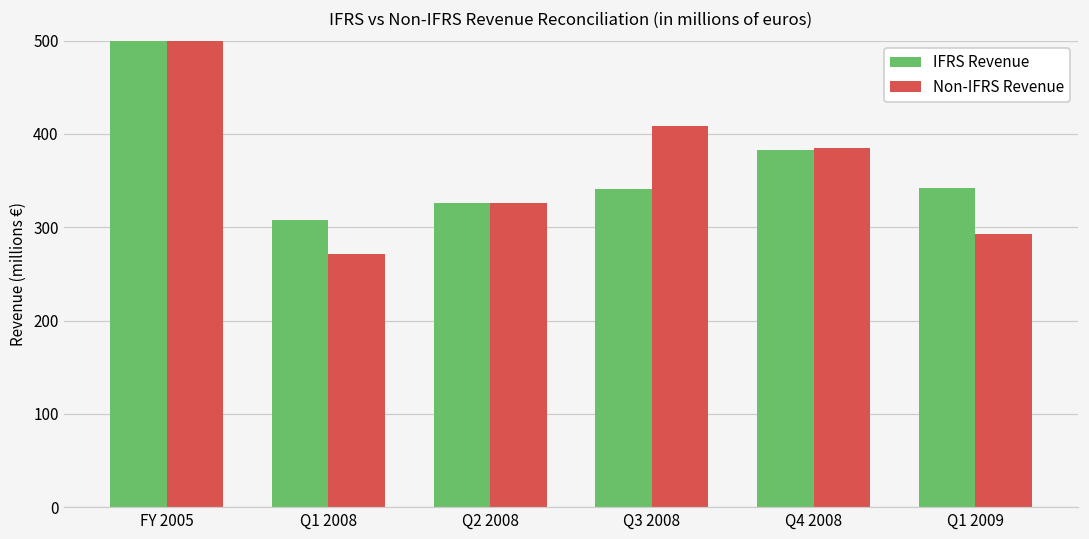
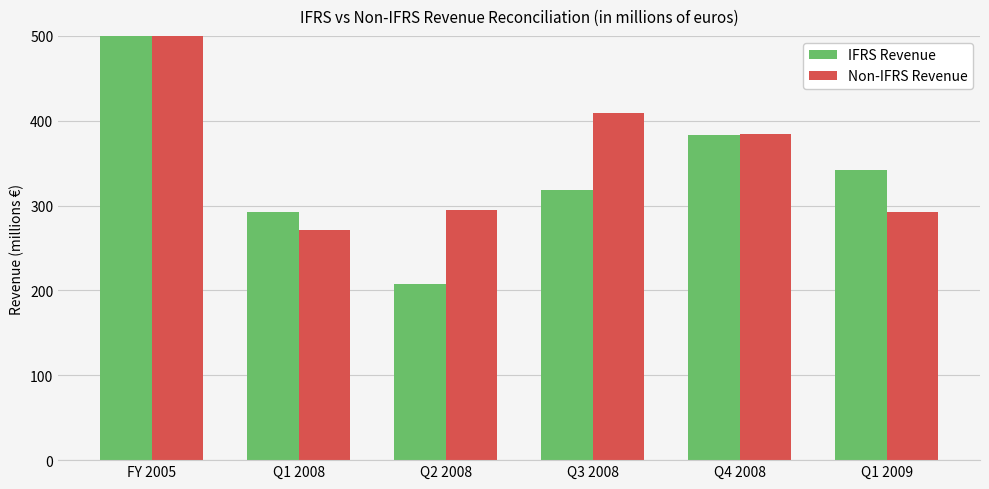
  {
    "IFRS Revenue": {
-     "Q1 2008": 310,
-     "Q2 2008": 330,
-     "Q3 2008": 340,
+     "Q1 2008": 290,
+     "Q2 2008": 210,
+     "Q3 2008": 320,
      "Q4 2008": 380,
      "Q1 2009": 340
    },
    "Non-IFRS Revenue": {
      "Q1 2008": 270,
-     "Q2 2008": 330,
+     "Q2 2008": 300,
      "Q3 2008": 410,
      "Q4 2008": 380,
      "Q1 2009": 290
    }
  }
